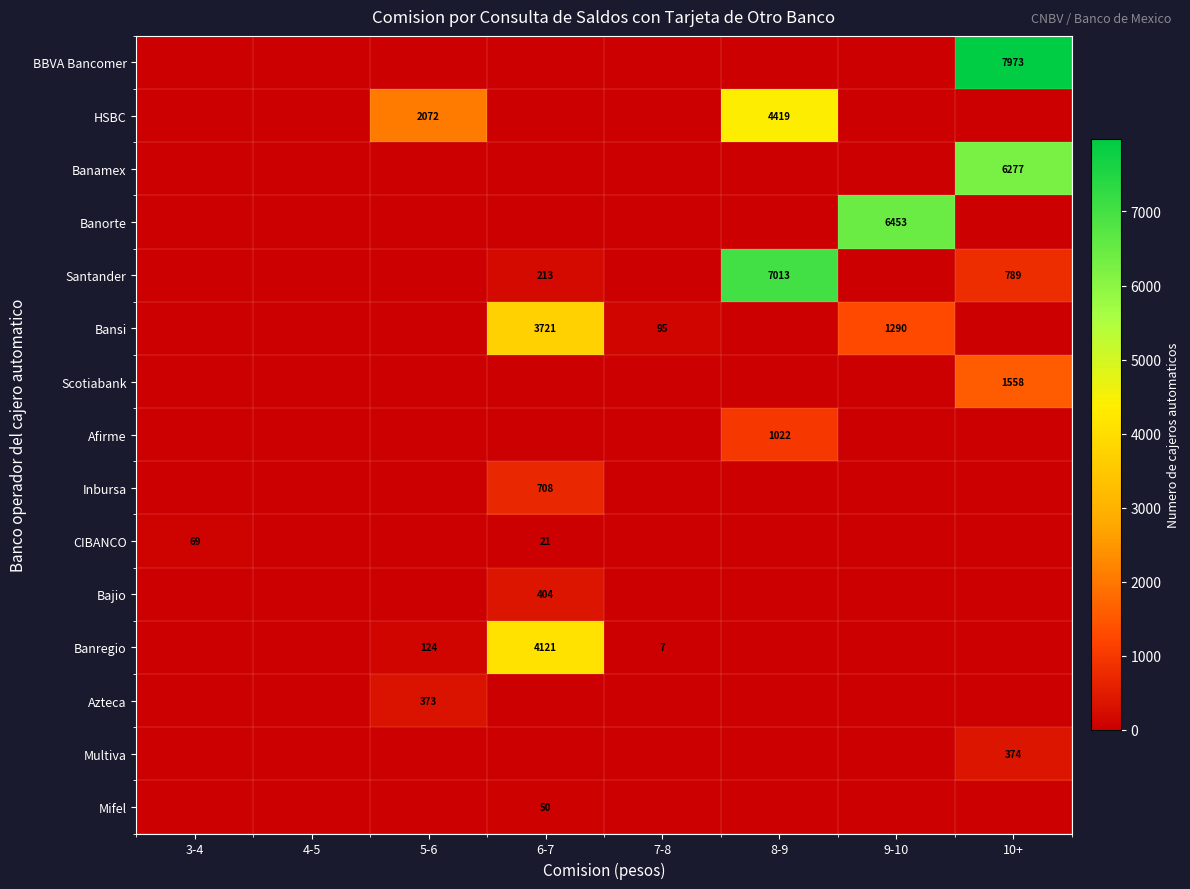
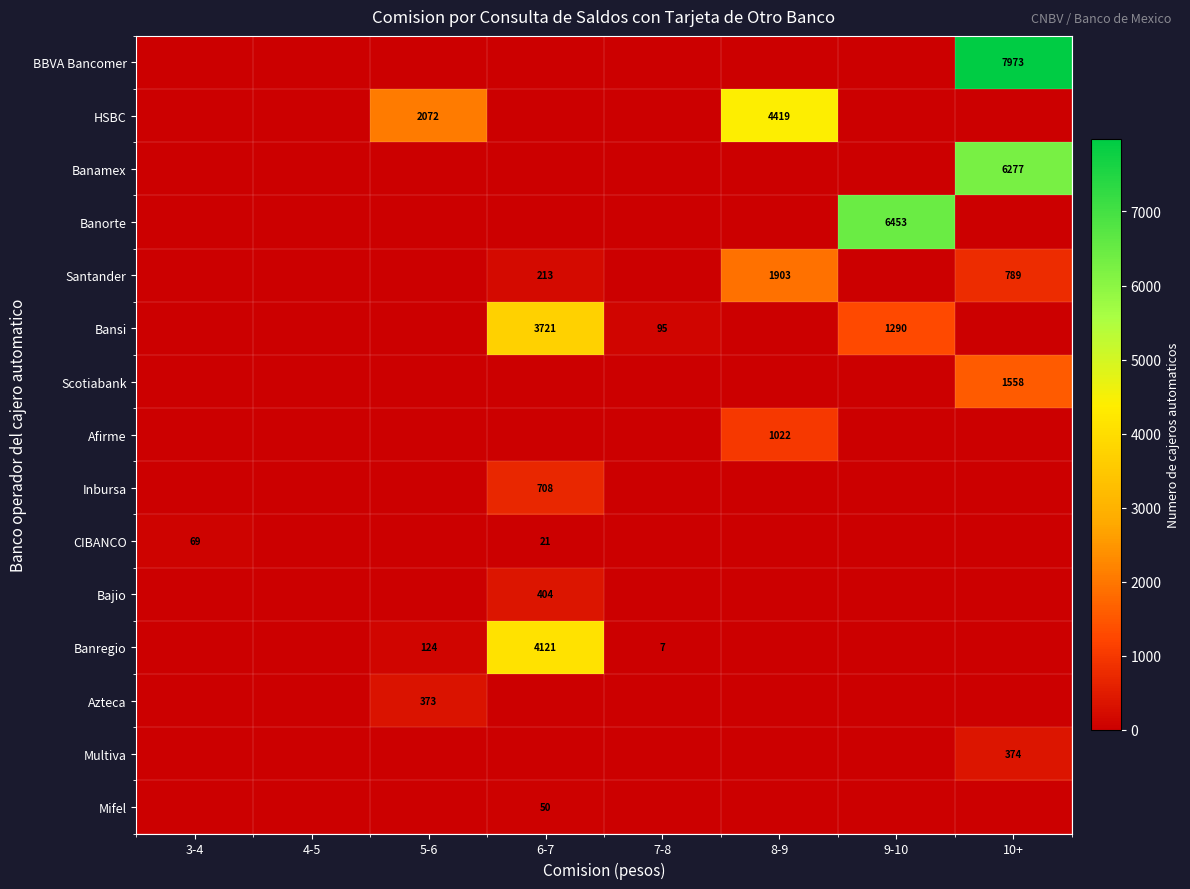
  {
    "BBVA Bancomer": {
      "10+": 7973
    },
    "HSBC": {
      "5-6": 2072,
      "8-9": 4419
    },
    "Banamex": {
      "10+": 6277
    },
    "Banorte": {
      "9-10": 6453
    },
    "Santander": {
      "6-7": 213,
-     "8-9": 7013,
+     "8-9": 1903,
      "10+": 789
    },
    "Bansi": {
      "6-7": 3721,
      "7-8": 95,
      "9-10": 1290
    },
    "Scotiabank": {
      "10+": 1558
    },
    "Afirme": {
      "8-9": 1022
    },
    "Inbursa": {
      "6-7": 708
    },
    "CIBANCO": {
      "3-4": 69,
      "6-7": 21
    },
    "Bajio": {
      "6-7": 404
    },
    "Banregio": {
      "5-6": 124,
      "6-7": 4121,
      "7-8": 7
    },
    "Azteca": {
      "5-6": 373
    },
    "Multiva": {
      "10+": 374
    },
    "Mifel": {
      "6-7": 50
    }
  }
